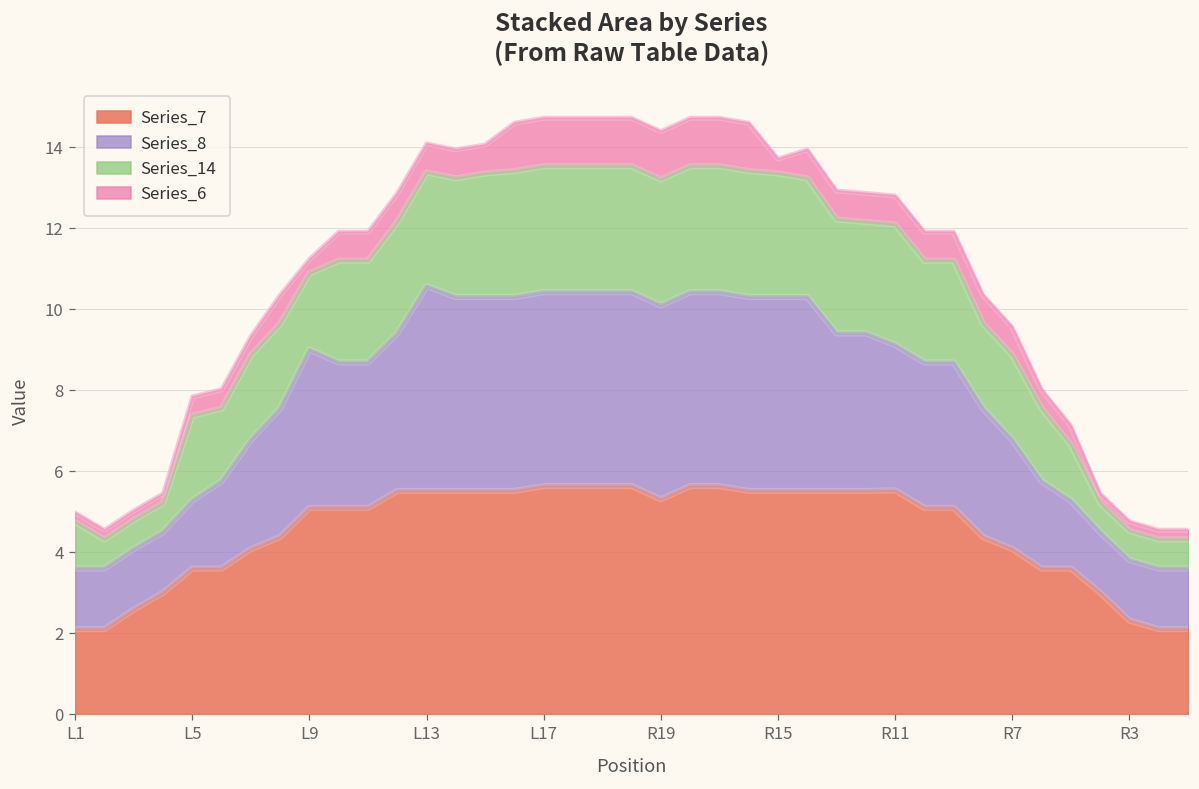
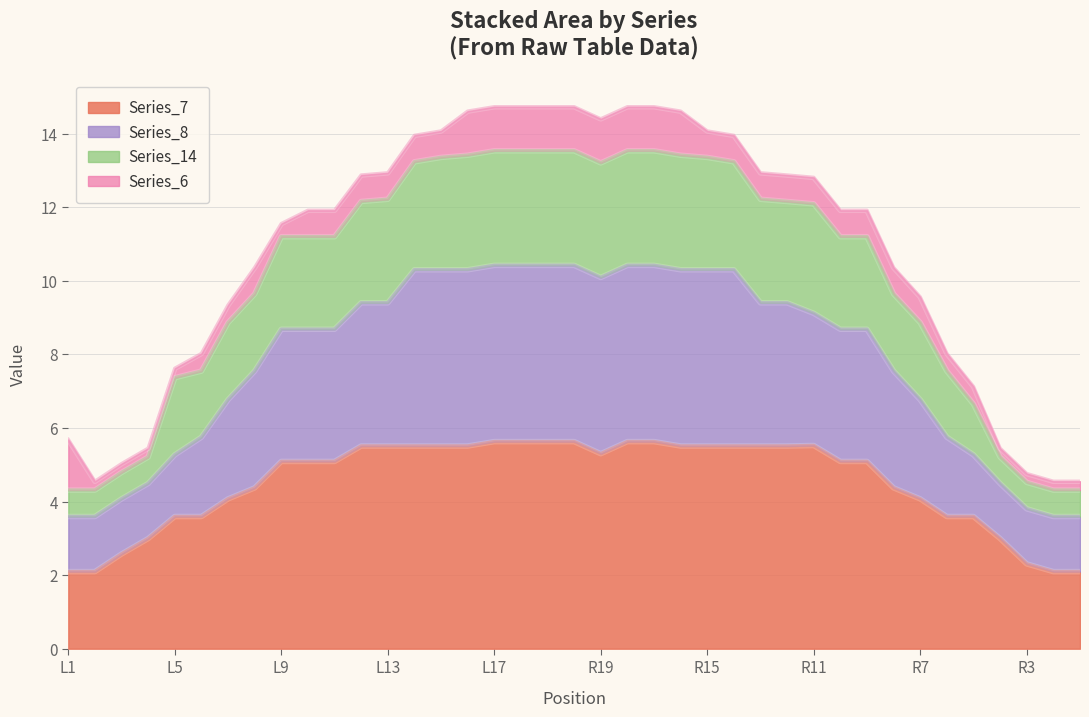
  {
    "Series_7": {
      "L1": 2.1,
      "L5": 3.6,
      "L9": 5.1,
      "L13": 5.5,
      "L17": 5.6,
      "R19": 5.3,
      "R15": 5.5,
      "R11": 5.5,
      "R7": 4.1,
      "R3": 2.3
    },
    "Series_8": {
      "L1": 1.5,
      "L5": 1.7,
-     "L9": 3.9,
-     "L13": 5.1,
+     "L9": 3.6,
+     "L13": 3.9,
      "L17": 4.8,
      "R19": 4.8,
      "R15": 4.8,
      "R11": 3.6,
      "R7": 2.7,
      "R3": 1.5
    },
    "Series_14": {
-     "L1": 1.1,
+     "L1": 0.7,
      "L5": 2.1,
-     "L9": 1.9,
+     "L9": 2.5,
      "L13": 2.8,
      "L17": 3.1,
      "R19": 3.1,
      "R15": 3.1,
      "R11": 3.0,
      "R7": 2.1,
      "R3": 0.7
    },
    "Series_6": {
-     "L1": 0.2,
-     "L5": 0.5,
+     "L1": 1.4,
+     "L5": 0.3,
      "L9": 0.4,
      "L13": 0.7,
      "L17": 1.2,
      "R19": 1.2,
-     "R15": 0.4,
+     "R15": 0.7,
      "R11": 0.7,
      "R7": 0.7,
      "R3": 0.2
    }
  }
